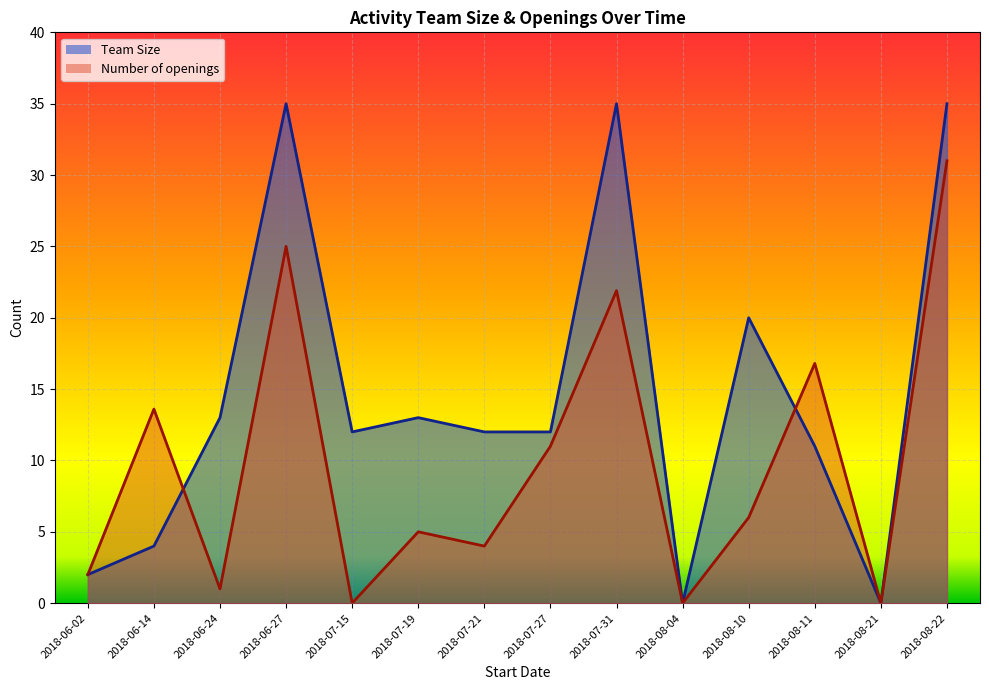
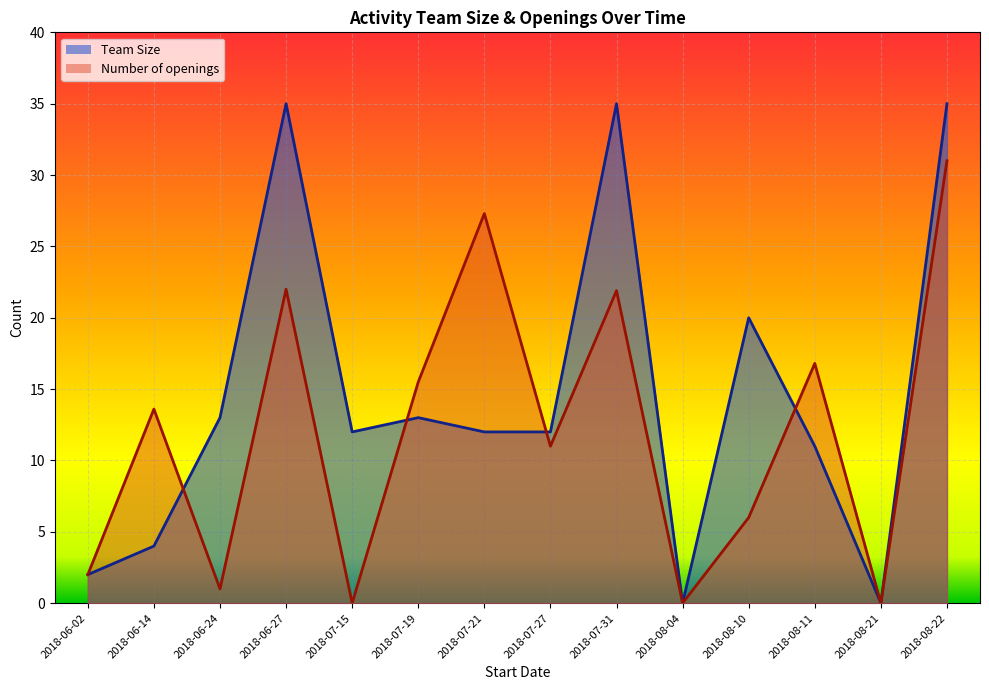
  {
    "Team Size": {
      "2018-06-14": 4.0,
      "2018-06-24": 13.0,
      "2018-06-27": 35.0,
      "2018-07-15": 12.0,
      "2018-07-19": 13.0,
      "2018-07-21": 12.0,
      "2018-07-27": 12.0,
      "2018-07-31": 35.0,
      "2018-08-10": 20.0,
      "2018-08-11": 11.0,
      "2018-08-22": 35.0
    },
    "Number of openings": {
      "2018-06-14": 13.6,
      "2018-06-24": 1.0,
-     "2018-06-27": 25,
+     "2018-06-27": 22,
      "2018-07-15": 0.0,
-     "2018-07-19": 5.0,
-     "2018-07-21": 4.0,
+     "2018-07-19": 15.5,
+     "2018-07-21": 27.3,
      "2018-07-27": 11.0,
      "2018-07-31": 21.9,
      "2018-08-10": 6.0,
      "2018-08-11": 16.8,
      "2018-08-22": 31.0
    }
  }
